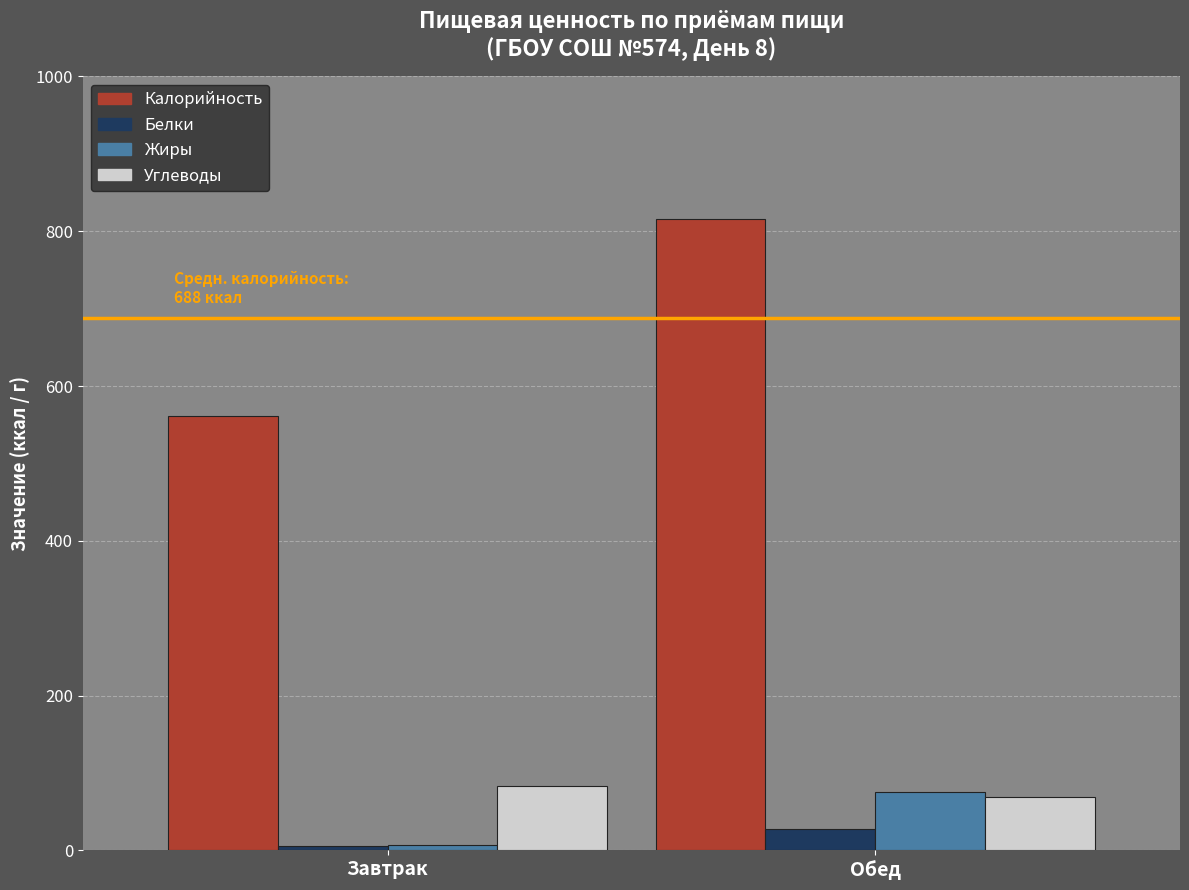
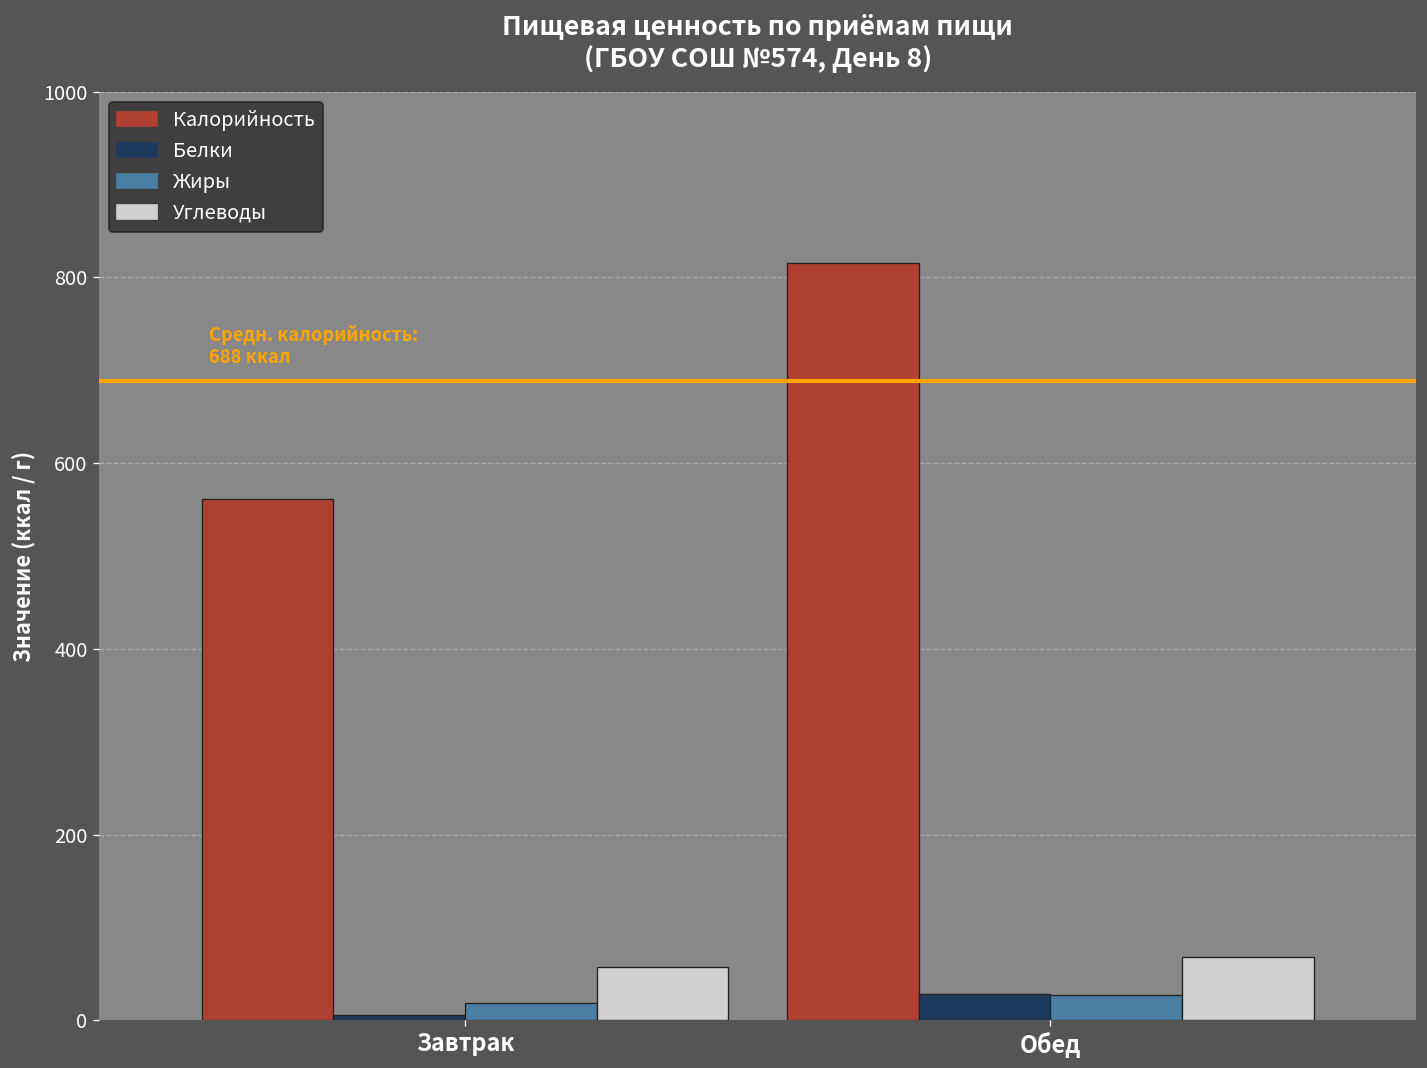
  {
    "Калорийность": {
      "Завтрак": 560,
      "Обед": 820
    },
    "Белки": {
      "Завтрак": 10,
      "Обед": 30
    },
    "Жиры": {
-     "Завтрак": 10,
-     "Обед": 80
+     "Завтрак": 20,
+     "Обед": 30
    },
    "Углеводы": {
-     "Завтрак": 80,
+     "Завтрак": 60,
      "Обед": 70
    }
  }
